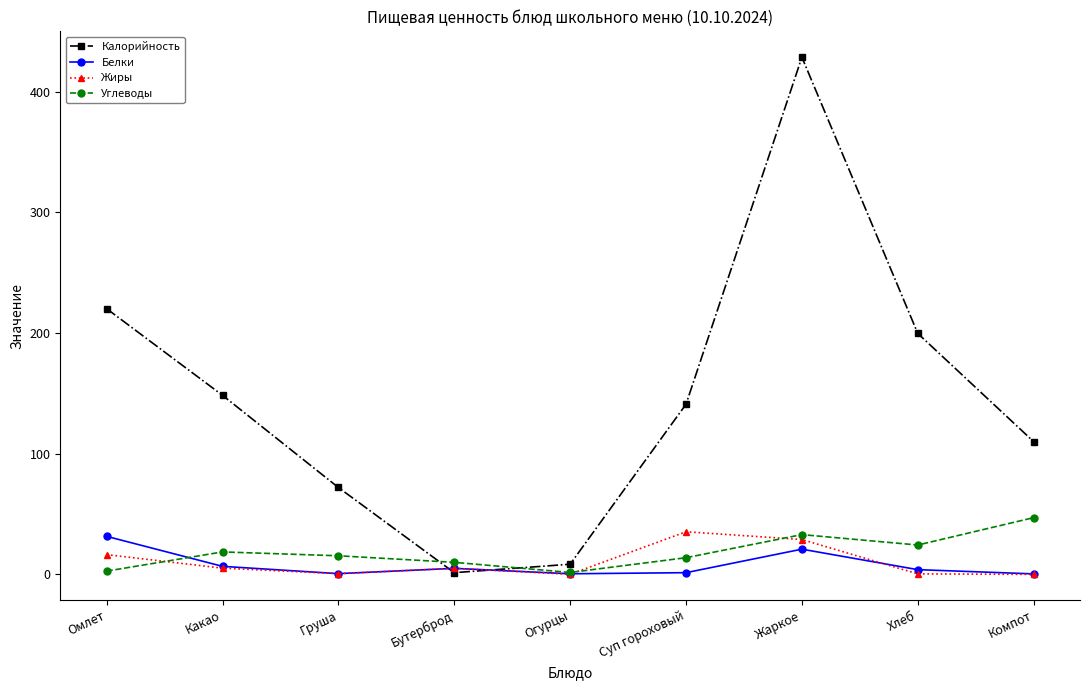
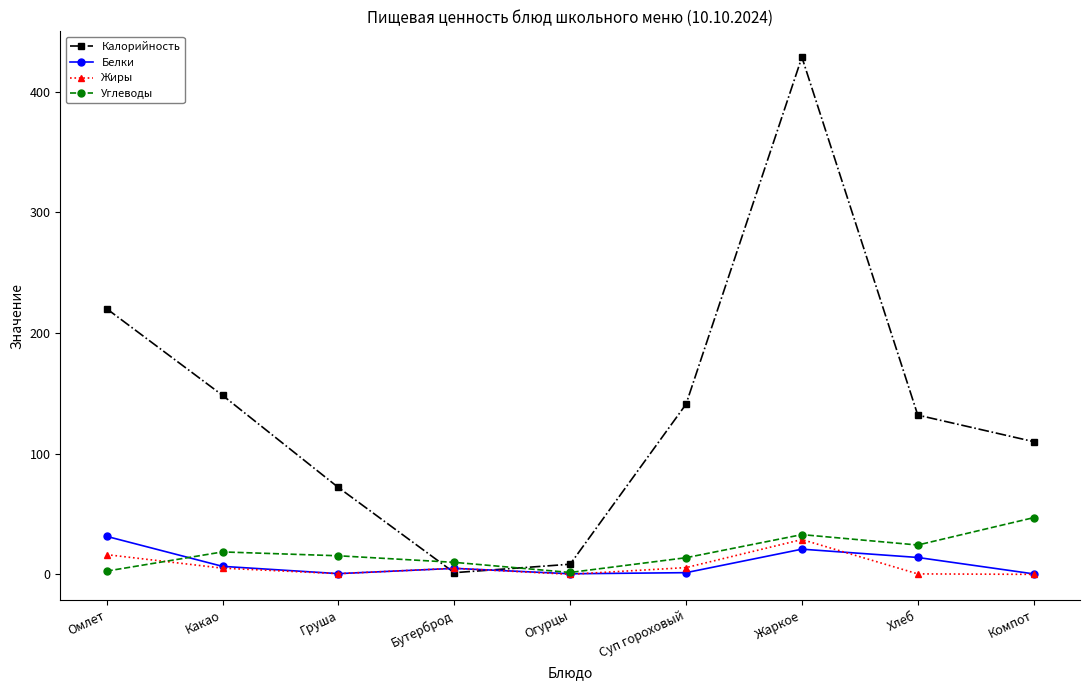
  {
    "Калорийность": {
      "Омлет": 220,
      "Какао": 148,
      "Груша": 72,
      "Бутерброд": 1,
      "Огурцы": 8,
      "Суп гороховый": 141,
      "Жаркое": 429,
-     "Хлеб": 200,
+     "Хлеб": 132,
      "Компот": 110
    },
    "Белки": {
      "Омлет": 32,
      "Суп гороховый": 1,
      "Жаркое": 21,
-     "Хлеб": 4
+     "Хлеб": 14
    },
    "Жиры": {
      "Омлет": 16,
-     "Суп гороховый": 35,
+     "Суп гороховый": 6,
      "Жаркое": 29,
      "Хлеб": 0
    },
    "Углеводы": {
      "Омлет": 3,
      "Какао": 19,
      "Груша": 15,
      "Бутерброд": 10,
      "Суп гороховый": 14,
      "Жаркое": 33,
      "Хлеб": 24,
      "Компот": 47
    }
  }
